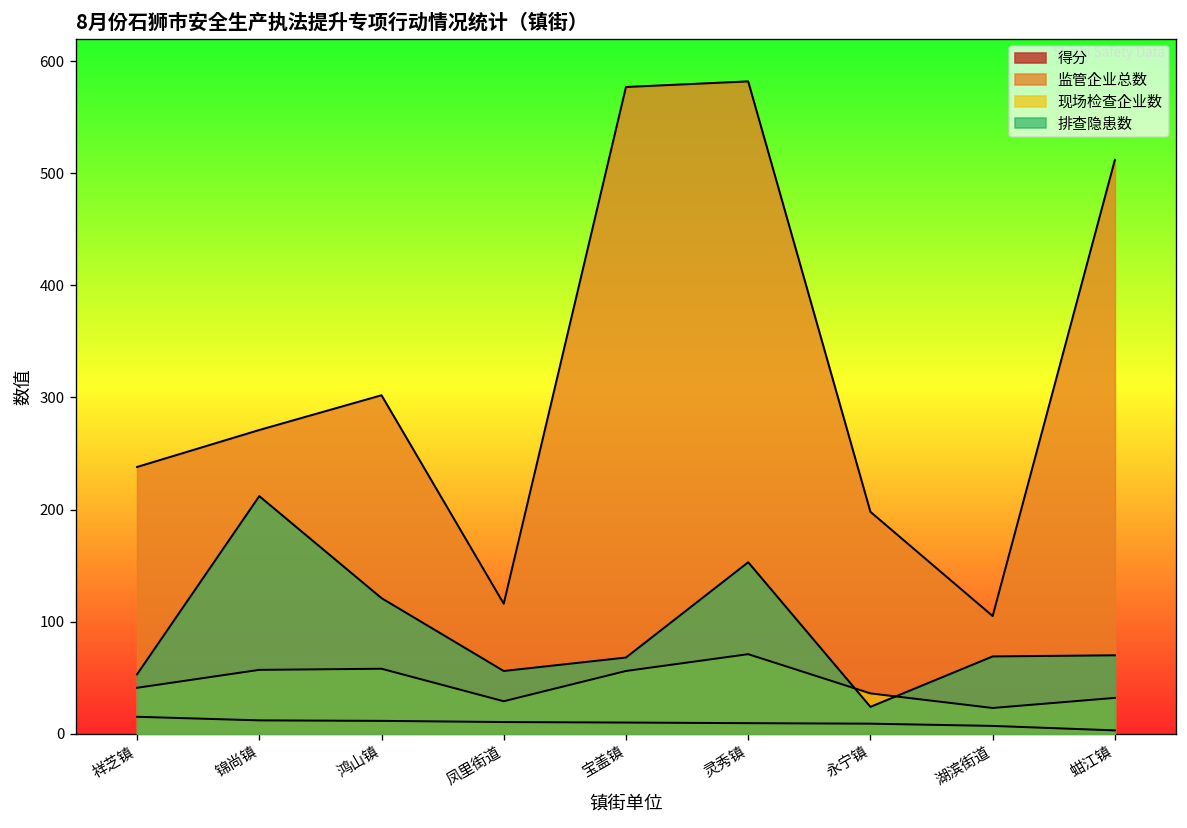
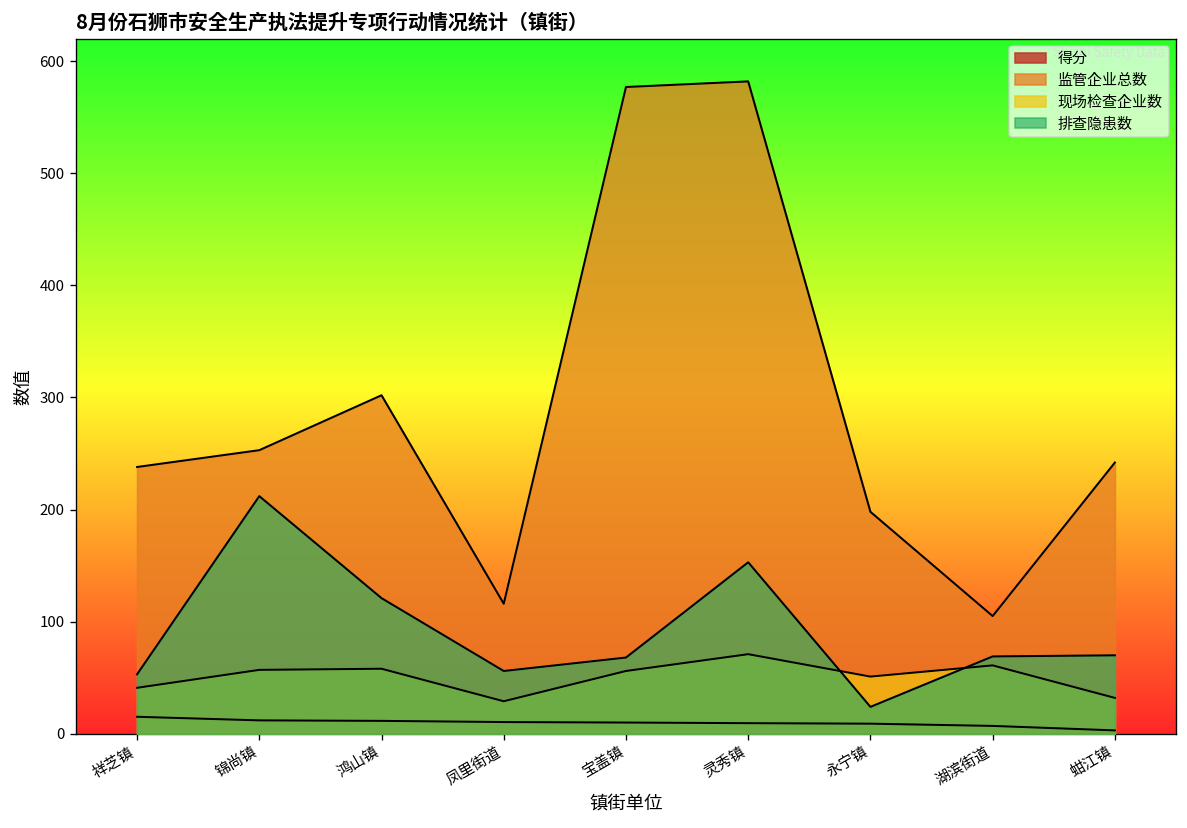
  {
    "得分": {
      "祥芝镇": 20,
      "锦尚镇": 10,
      "鸿山镇": 10,
      "凤里街道": 10,
      "宝盖镇": 10,
      "灵秀镇": 10,
      "永宁镇": 10,
      "湖滨街道": 10,
      "蚶江镇": 0
    },
    "监管企业总数": {
      "祥芝镇": 240,
-     "锦尚镇": 270,
+     "锦尚镇": 250,
      "鸿山镇": 300,
      "凤里街道": 120,
      "宝盖镇": 580,
      "灵秀镇": 580,
      "永宁镇": 200,
      "湖滨街道": 110,
-     "蚶江镇": 510
+     "蚶江镇": 240
    },
    "现场检查企业数": {
      "祥芝镇": 40,
      "锦尚镇": 60,
      "鸿山镇": 60,
      "凤里街道": 30,
      "宝盖镇": 60,
      "灵秀镇": 70,
-     "永宁镇": 40,
-     "湖滨街道": 20,
+     "永宁镇": 50,
+     "湖滨街道": 60,
      "蚶江镇": 30
    },
    "排查隐患数": {
      "祥芝镇": 50,
      "锦尚镇": 210,
      "鸿山镇": 120,
      "凤里街道": 60,
      "宝盖镇": 70,
      "灵秀镇": 150,
      "永宁镇": 20,
      "湖滨街道": 70,
      "蚶江镇": 70
    }
  }
